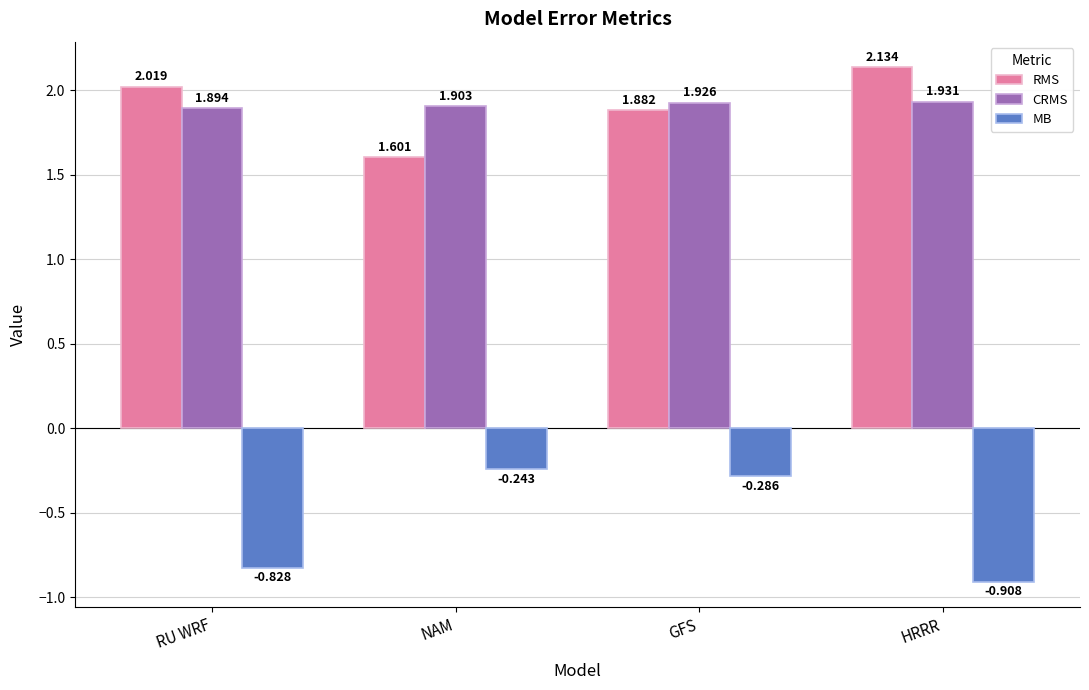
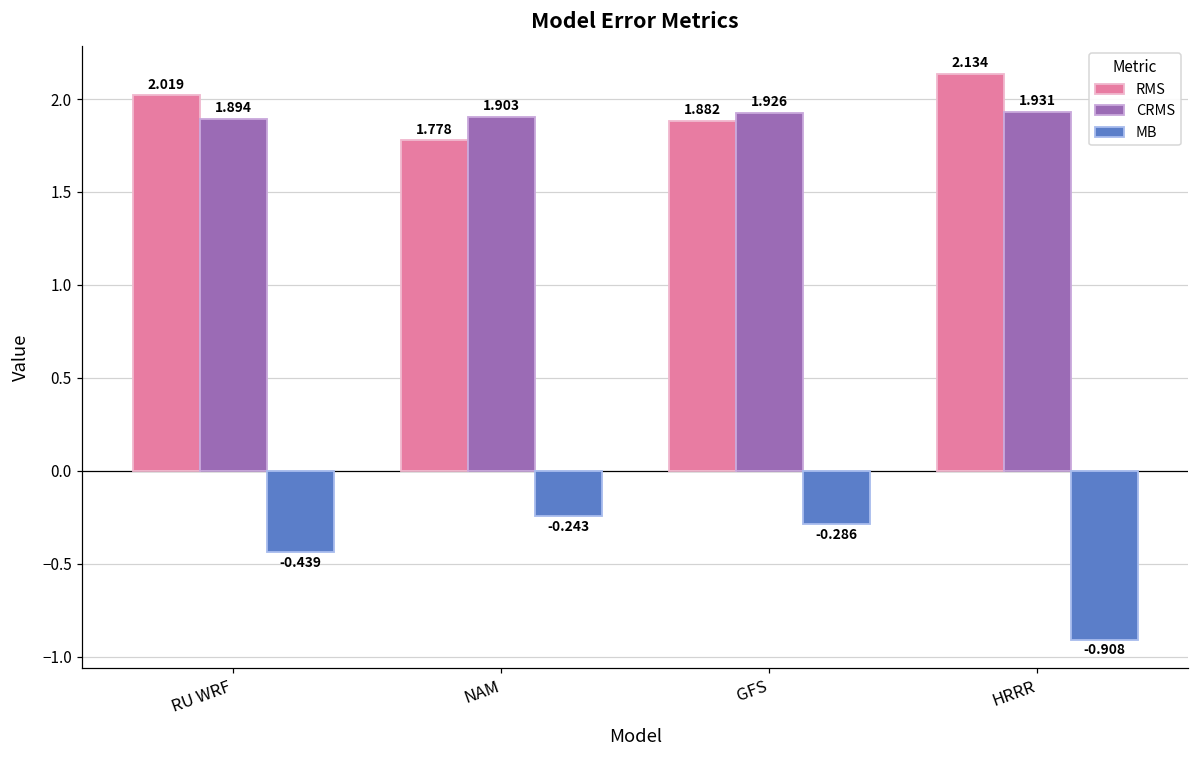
  {
    "RMS": {
      "RU WRF": 2.019,
-     "NAM": 1.601,
+     "NAM": 1.778,
      "GFS": 1.882,
      "HRRR": 2.134
    },
    "CRMS": {
      "RU WRF": 1.894,
      "NAM": 1.903,
      "GFS": 1.926,
      "HRRR": 1.931
    },
    "MB": {
-     "RU WRF": -0.828,
+     "RU WRF": -0.439,
      "NAM": -0.243,
      "GFS": -0.286,
      "HRRR": -0.908
    }
  }
